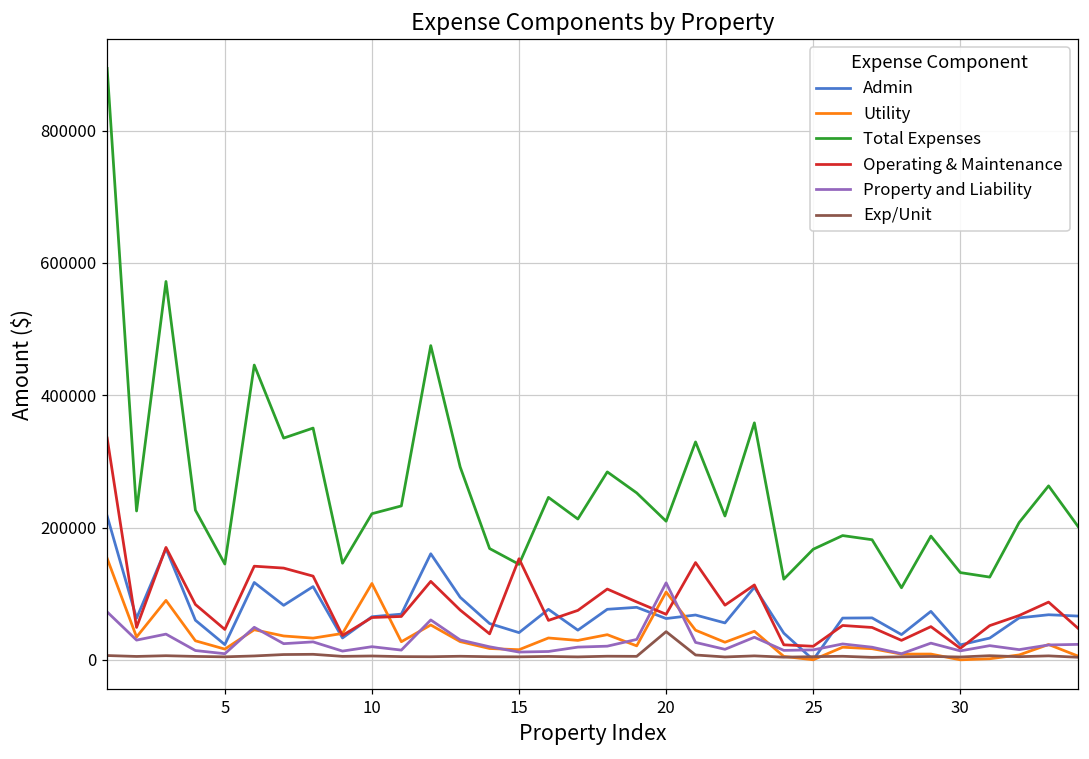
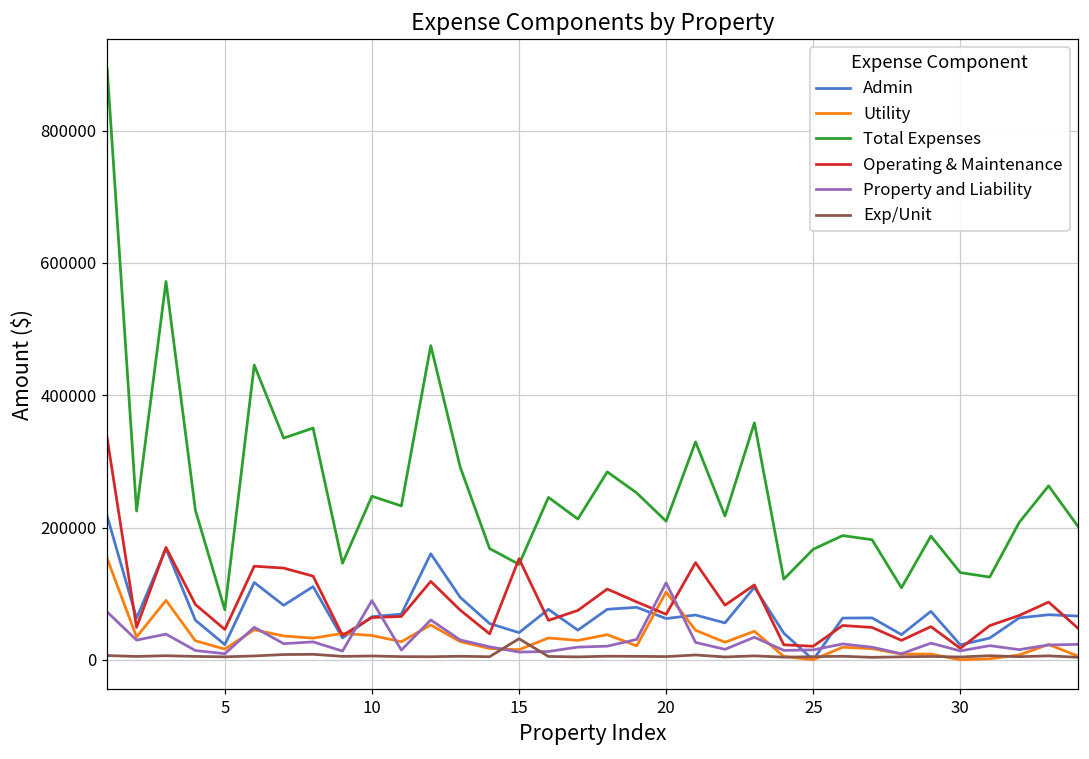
  {
    "Admin": {
      "5": 20000,
      "15": 40000,
      "20": 60000,
      "30": 20000
    },
    "Utility": {
      "5": 20000,
-     "10": 120000,
+     "10": 40000,
      "20": 100000
    },
    "Total Expenses": {
-     "5": 140000,
-     "10": 220000,
+     "5": 80000,
+     "10": 250000,
      "15": 140000,
      "20": 210000,
      "25": 170000,
      "30": 130000
    },
    "Operating & Maintenance": {
      "5": 50000,
      "15": 150000,
      "20": 70000,
      "25": 20000
    },
    "Property and Liability": {
      "5": 10000,
-     "10": 20000,
+     "10": 90000,
      "20": 120000,
      "25": 20000
    },
    "Exp/Unit": {
      "5": 0,
      "10": 10000,
-     "15": 0,
-     "20": 40000,
+     "15": 30000,
+     "20": 0,
      "25": 0
    }
  }
